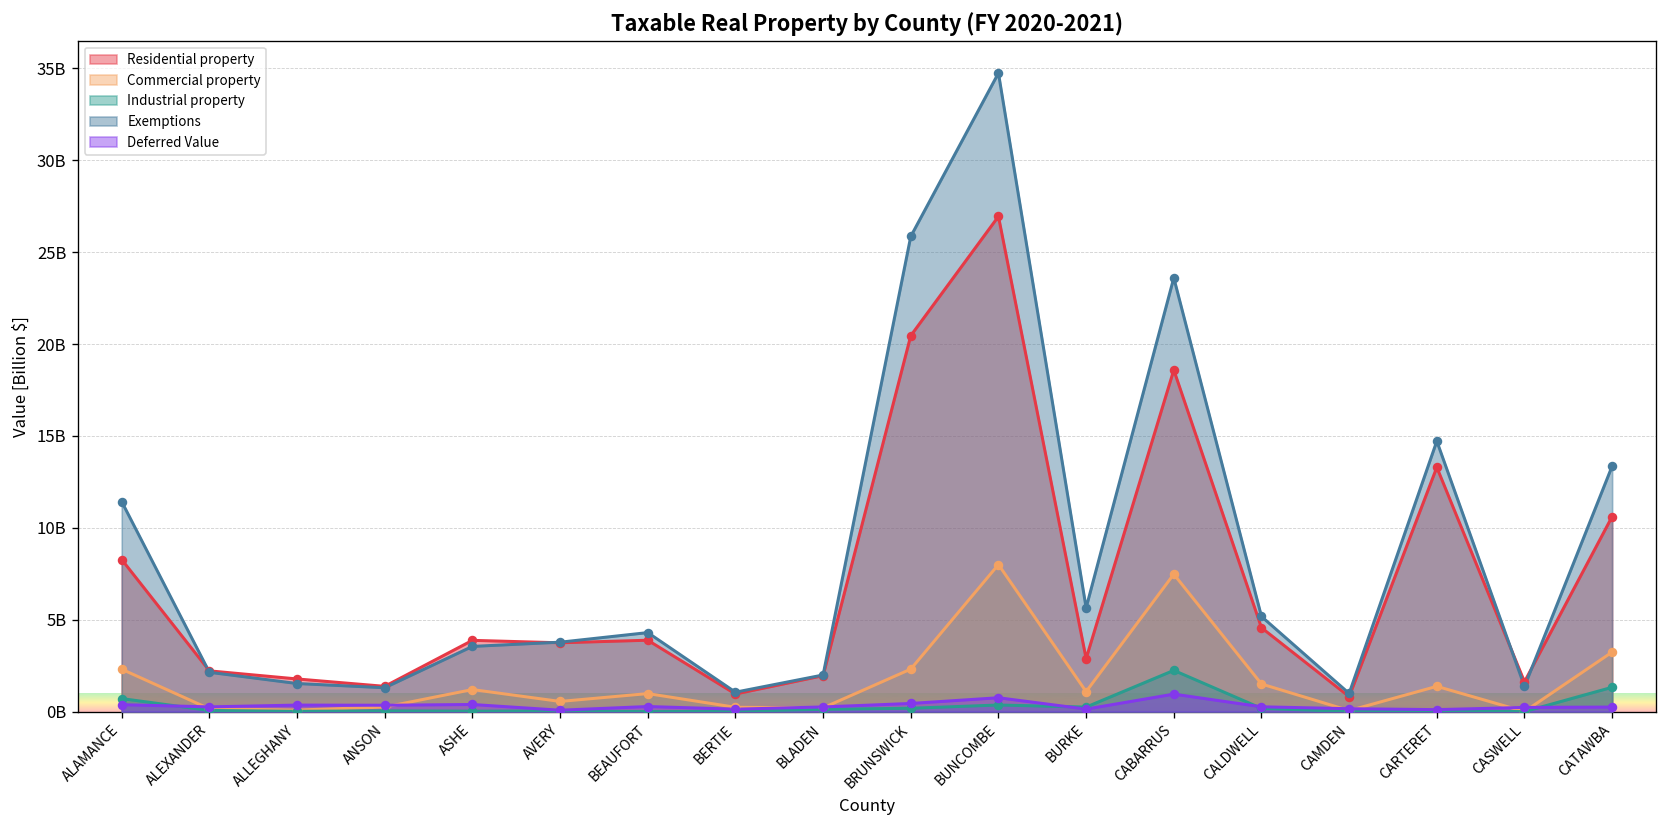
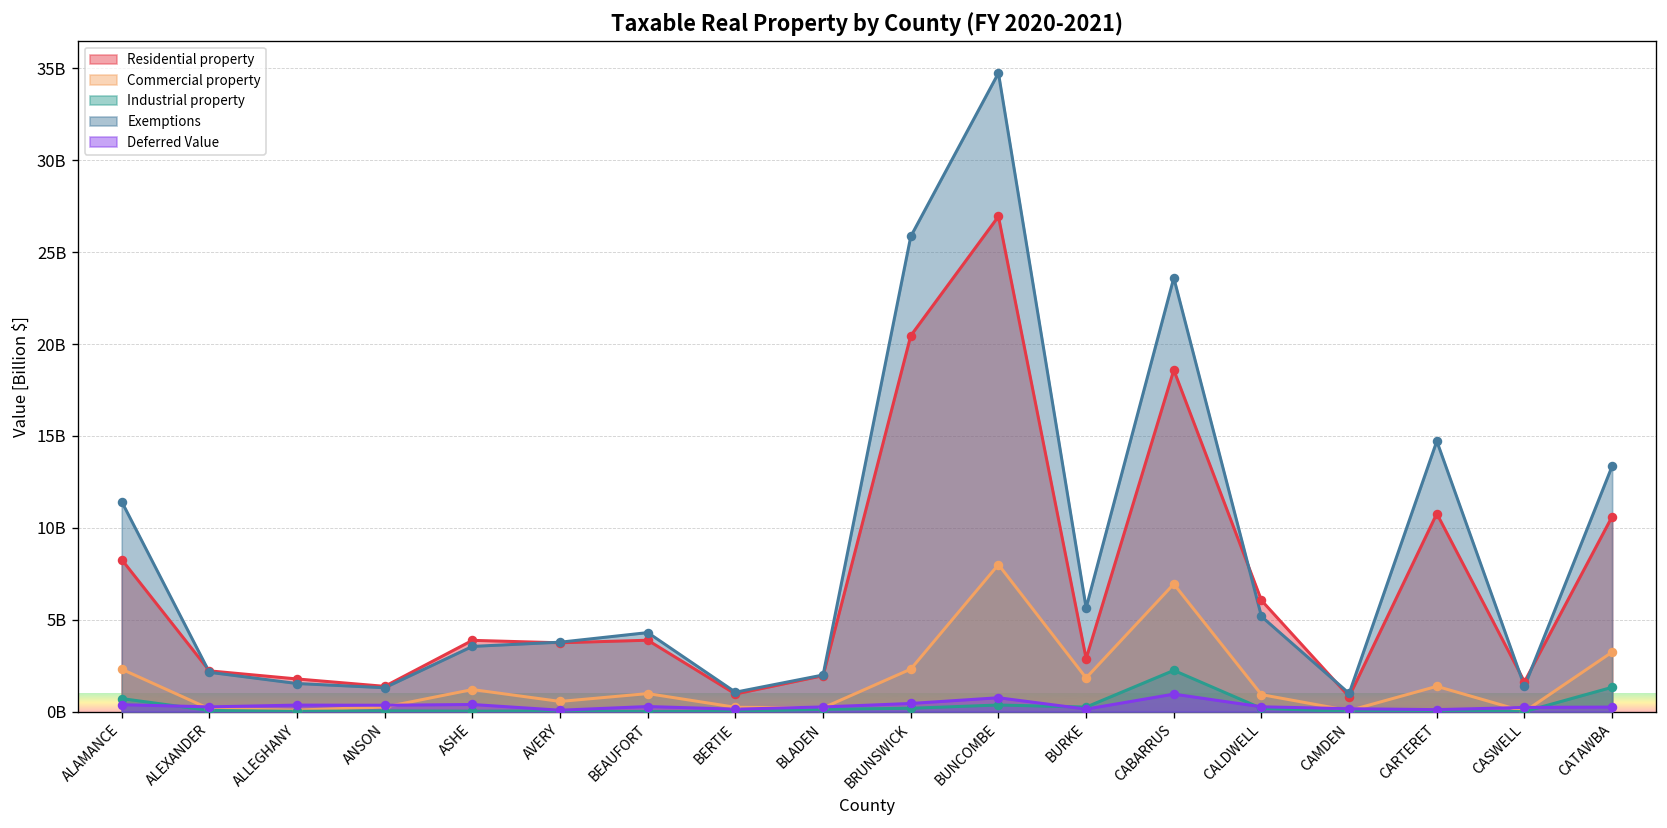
  {
    "Residential property": {
      "ALAMANCE": 8300000000,
      "ALLEGHANY": 1800000000,
      "ASHE": 3900000000,
      "BEAUFORT": 3900000000,
      "BRUNSWICK": 20500000000,
      "BUNCOMBE": 26900000000,
      "BURKE": 2900000000,
      "CABARRUS": 18600000000,
-     "CALDWELL": 4600000000,
+     "CALDWELL": 6100000000,
      "CAMDEN": 800000000,
-     "CARTERET": 13300000000,
+     "CARTERET": 10800000000,
      "CASWELL": 1600000000,
      "CATAWBA": 10600000000
    },
    "Commercial property": {
      "ALAMANCE": 2300000000,
      "ASHE": 1200000000,
      "AVERY": 600000000,
      "BEAUFORT": 1000000000,
      "BRUNSWICK": 2300000000,
      "BUNCOMBE": 8000000000,
-     "BURKE": 1100000000,
-     "CABARRUS": 7500000000,
-     "CALDWELL": 1500000000,
+     "BURKE": 1800000000,
+     "CABARRUS": 6900000000,
+     "CALDWELL": 900000000,
      "CARTERET": 1400000000,
      "CATAWBA": 3200000000
    },
    "Deferred Value": {
      "ALAMANCE": 400000000,
      "ALLEGHANY": 400000000,
      "ASHE": 400000000,
      "BEAUFORT": 300000000,
      "BRUNSWICK": 400000000,
      "BUNCOMBE": 800000000,
      "CABARRUS": 1000000000,
      "CASWELL": 200000000,
      "CATAWBA": 200000000
    }
  }
